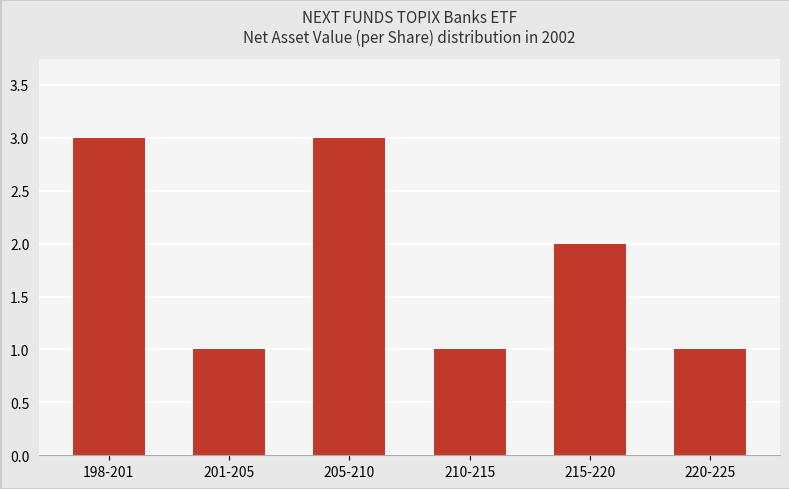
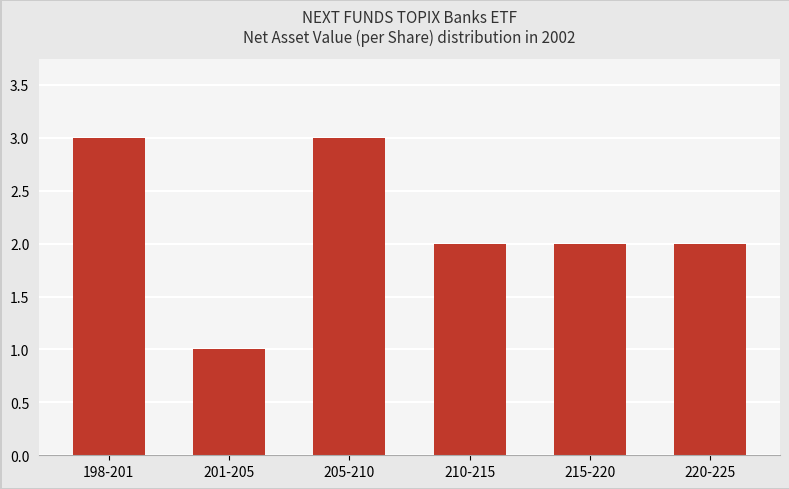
  {
    "198-201": 3,
    "201-205": 1,
    "205-210": 3,
-   "210-215": 1,
+   "210-215": 2,
    "215-220": 2,
-   "220-225": 1
+   "220-225": 2
  }
